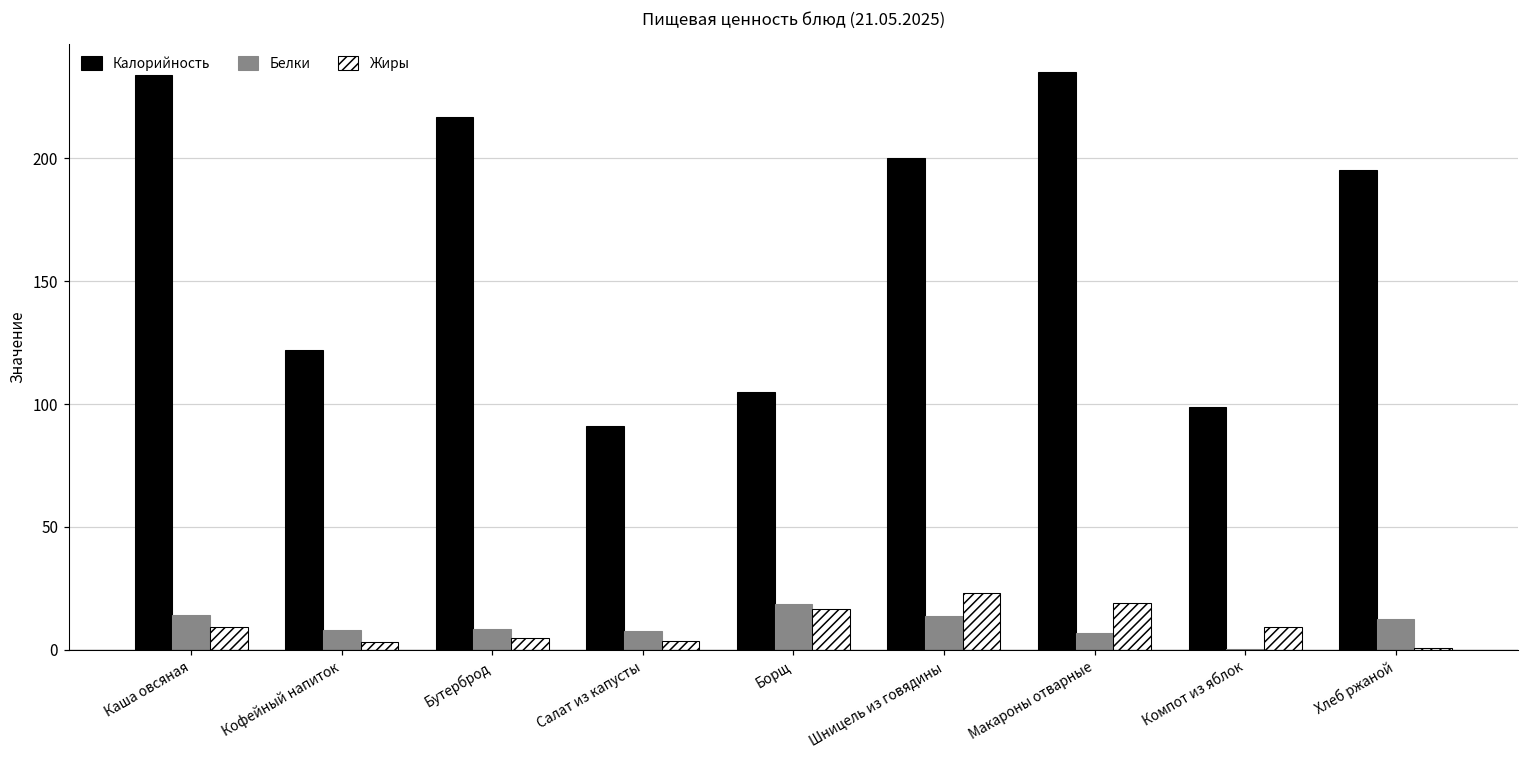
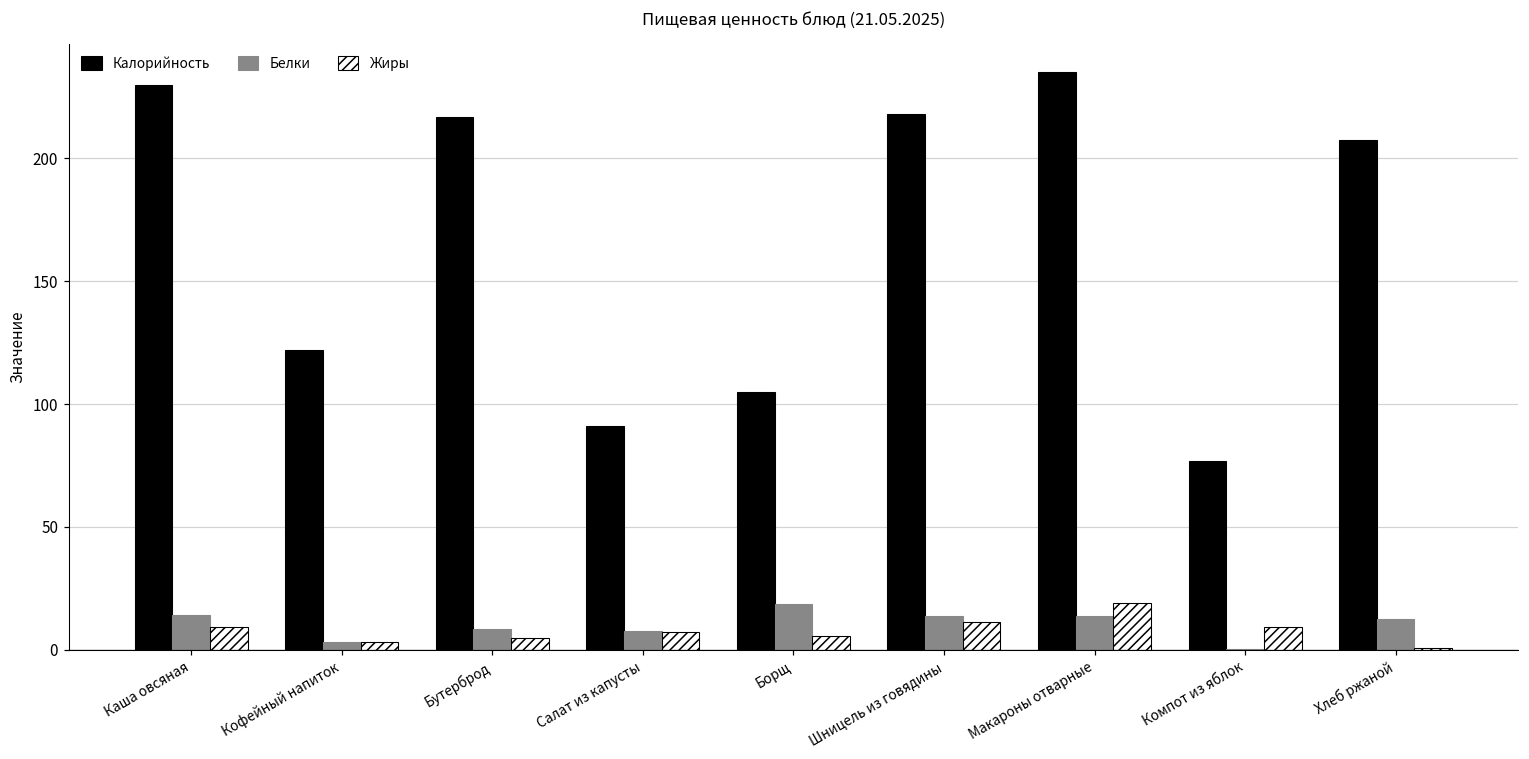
  {
    "Калорийность": {
-     "Каша овсяная": 234,
+     "Каша овсяная": 230,
      "Кофейный напиток": 122,
      "Бутерброд": 217,
      "Салат из капусты": 91,
      "Борщ": 105,
-     "Шницель из говядины": 200,
+     "Шницель из говядины": 218,
      "Макароны отварные": 235,
-     "Компот из яблок": 99,
-     "Хлеб ржаной": 195
+     "Компот из яблок": 77,
+     "Хлеб ржаной": 208
    },
    "Белки": {
      "Каша овсяная": 14,
-     "Кофейный напиток": 8,
+     "Кофейный напиток": 3,
      "Бутерброд": 8,
      "Салат из капусты": 8,
      "Борщ": 19,
      "Шницель из говядины": 14,
-     "Макароны отварные": 7,
+     "Макароны отварные": 14,
      "Хлеб ржаной": 13
    },
    "Жиры": {
      "Каша овсяная": 9,
      "Кофейный напиток": 3,
      "Бутерброд": 5,
-     "Салат из капусты": 4,
-     "Борщ": 17,
-     "Шницель из говядины": 23,
+     "Салат из капусты": 7,
+     "Борщ": 6,
+     "Шницель из говядины": 11,
      "Макароны отварные": 19,
      "Компот из яблок": 9
    }
  }
